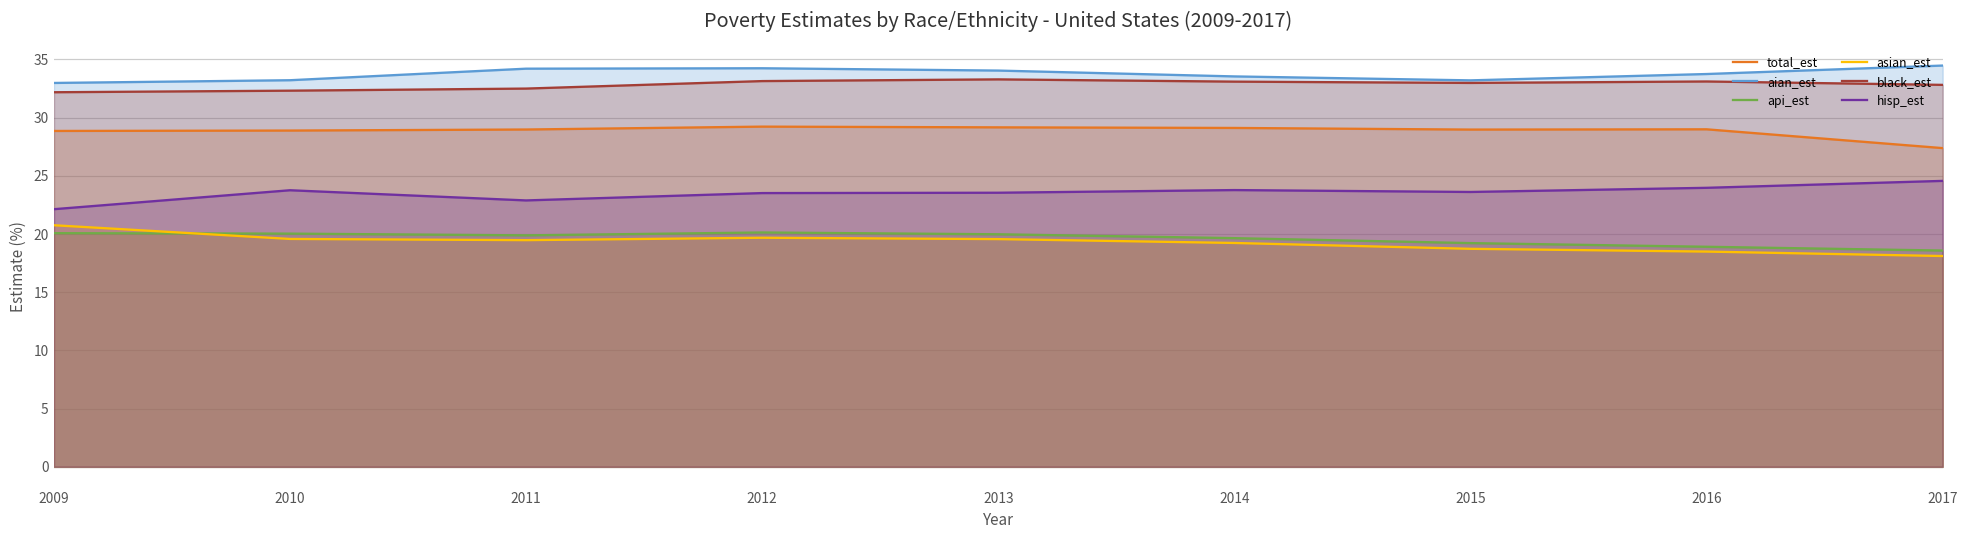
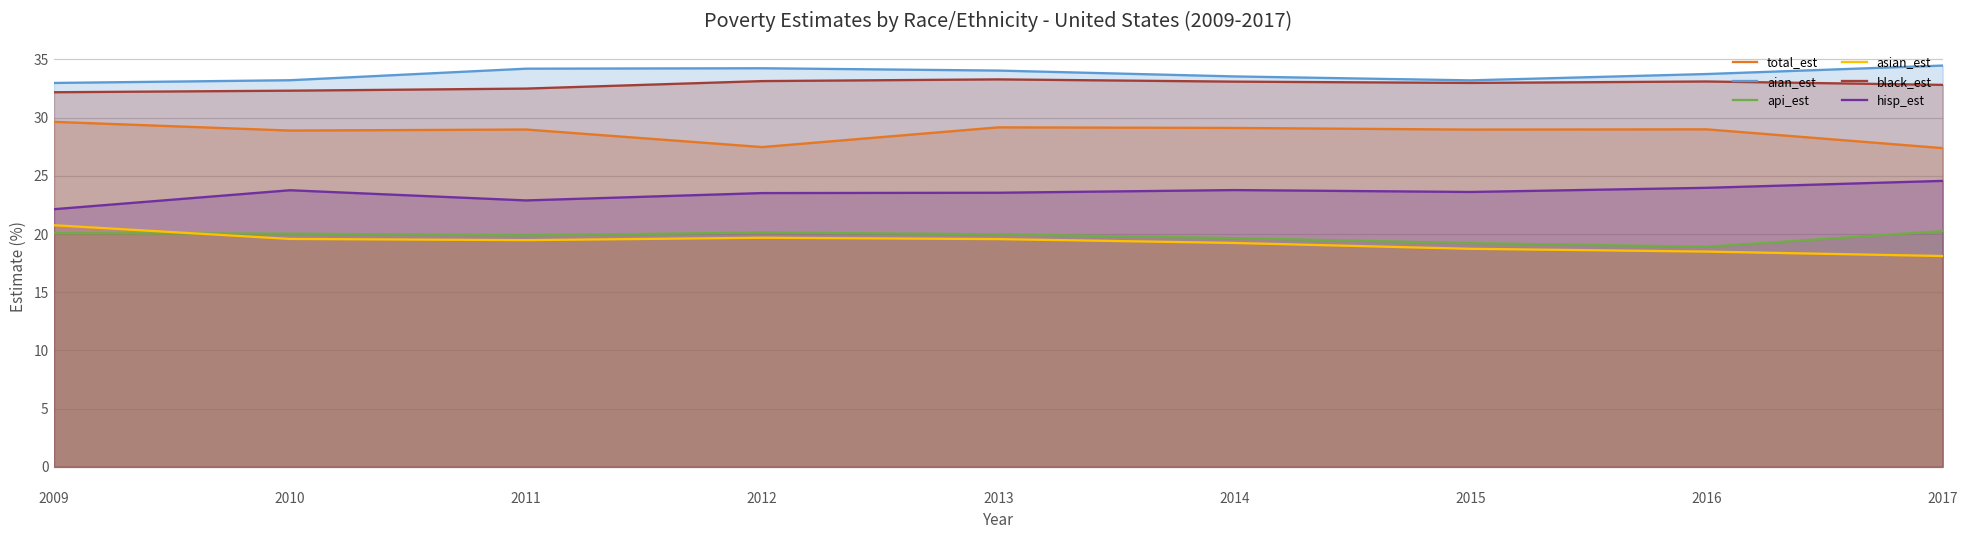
  {
    "total_est": {
-     "2009": 28.9,
+     "2009": 29.6,
      "2010": 28.9,
      "2011": 29.0,
-     "2012": 29.2,
+     "2012": 27.5,
      "2013": 29.2,
      "2014": 29.1,
      "2015": 29.0,
      "2016": 29.0,
      "2017": 27.4
    },
    "aian_est": {
      "2009": 33.0,
      "2010": 33.2,
      "2011": 34.2,
      "2012": 34.2,
      "2013": 34.0,
      "2014": 33.5,
      "2016": 33.7,
      "2017": 34.5
    },
    "api_est": {
      "2009": 20.1,
      "2010": 20.0,
      "2011": 19.9,
      "2012": 20.1,
      "2013": 20.0,
      "2014": 19.6,
      "2015": 19.2,
      "2016": 18.9,
-     "2017": 18.6
+     "2017": 20.3
    },
    "asian_est": {
      "2009": 20.8,
      "2010": 19.6,
      "2011": 19.5,
      "2012": 19.7,
      "2013": 19.6,
      "2014": 19.2,
      "2015": 18.7,
      "2016": 18.5,
      "2017": 18.1
    },
    "black_est": {
      "2009": 32.2,
      "2010": 32.3,
      "2011": 32.5,
      "2012": 33.1,
      "2013": 33.3,
      "2014": 33.1,
      "2016": 33.1,
      "2017": 32.8
    },
    "hisp_est": {
      "2009": 22.1,
      "2010": 23.8,
      "2011": 22.9,
      "2012": 23.5,
      "2013": 23.5,
      "2014": 23.8,
      "2015": 23.6,
      "2016": 24.0,
      "2017": 24.6
    }
  }
